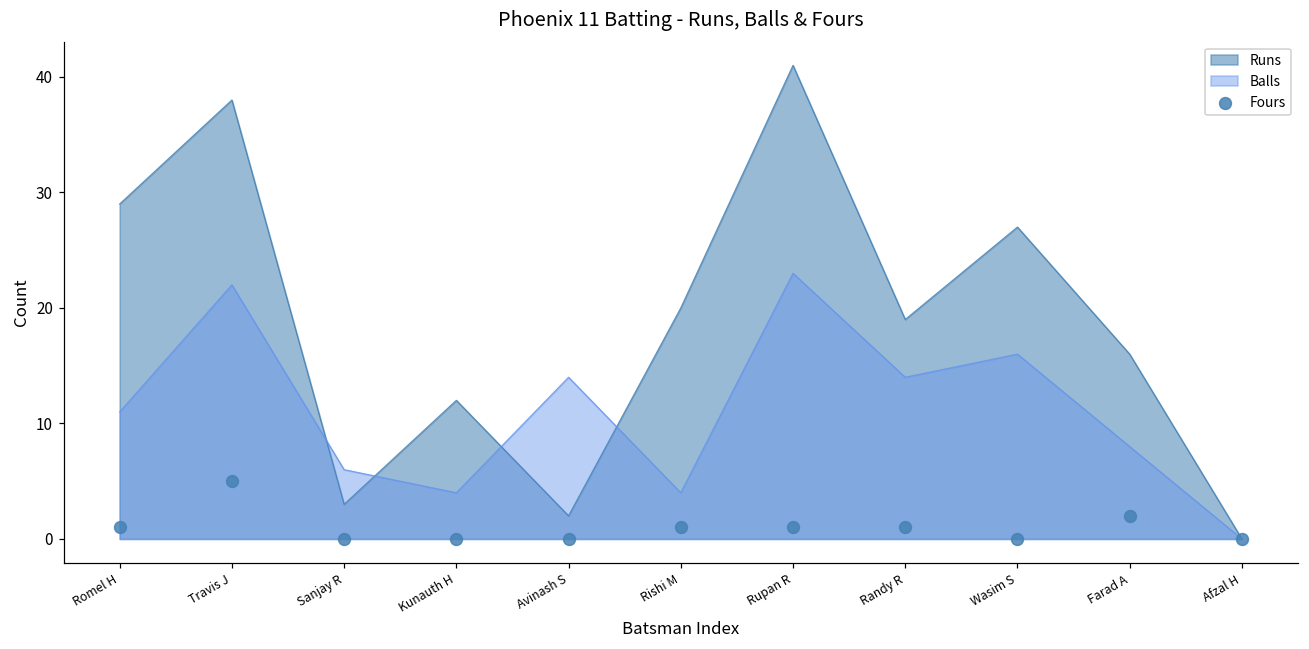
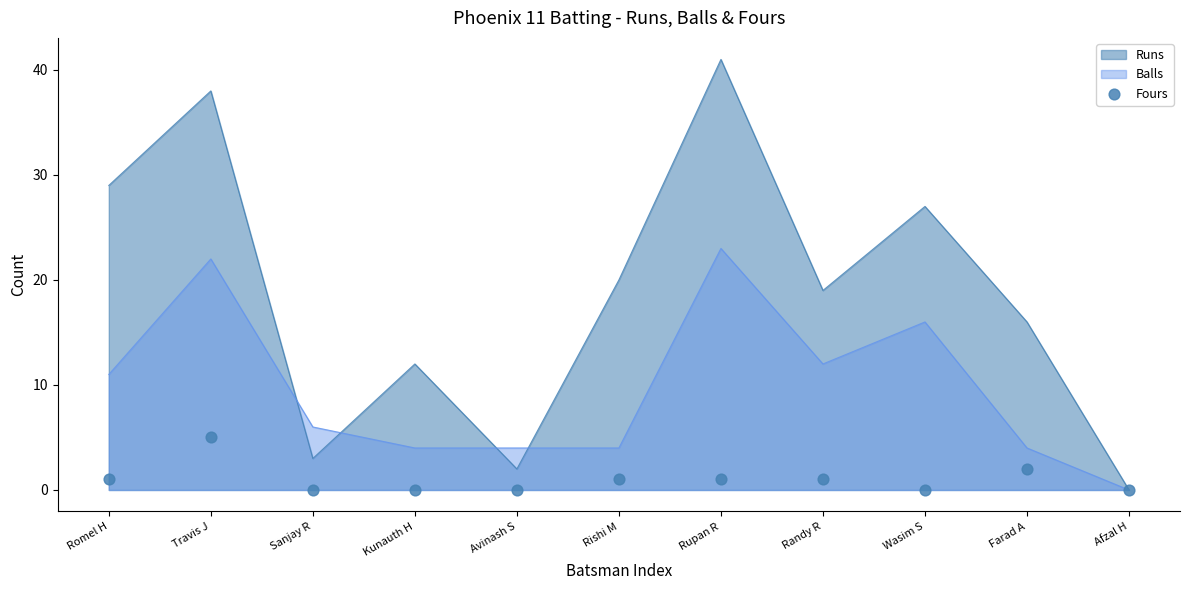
  {
    "Balls": {
      "Romel H": 11,
      "Travis J": 22,
      "Sanjay R": 6,
      "Kunauth H": 4,
-     "Avinash S": 14,
+     "Avinash S": 4,
      "Rishi M": 4,
      "Rupan R": 23,
-     "Randy R": 14,
+     "Randy R": 12,
      "Wasim S": 16,
-     "Farad A": 8
+     "Farad A": 4
    }
  }
